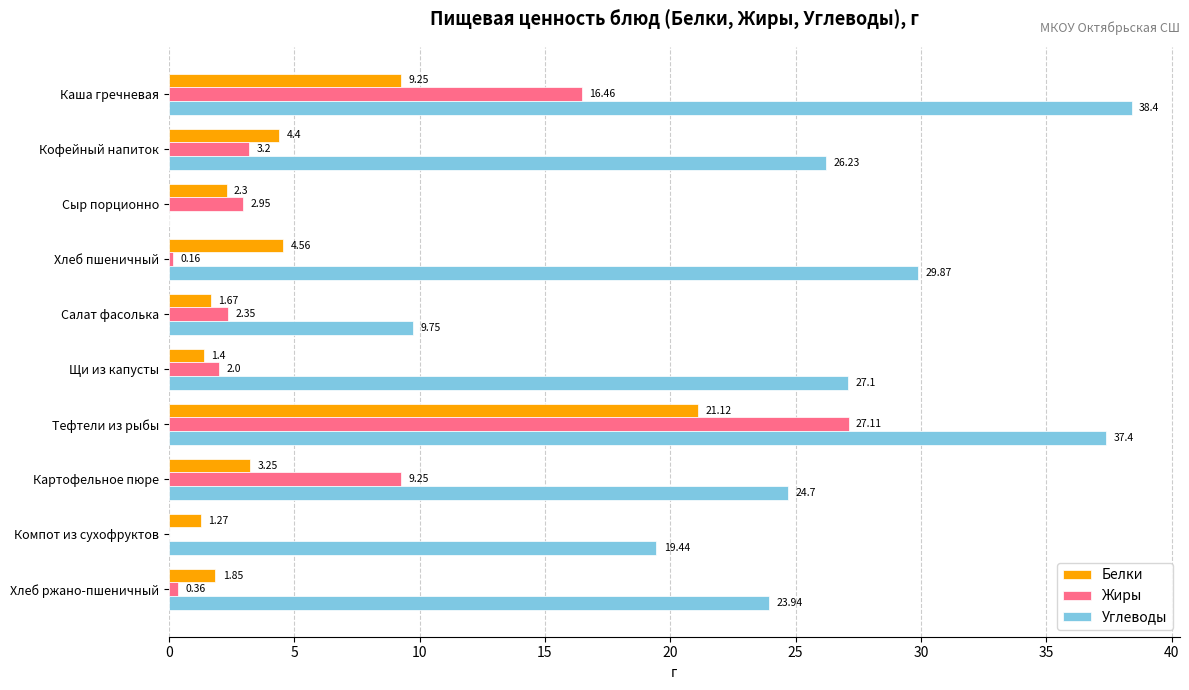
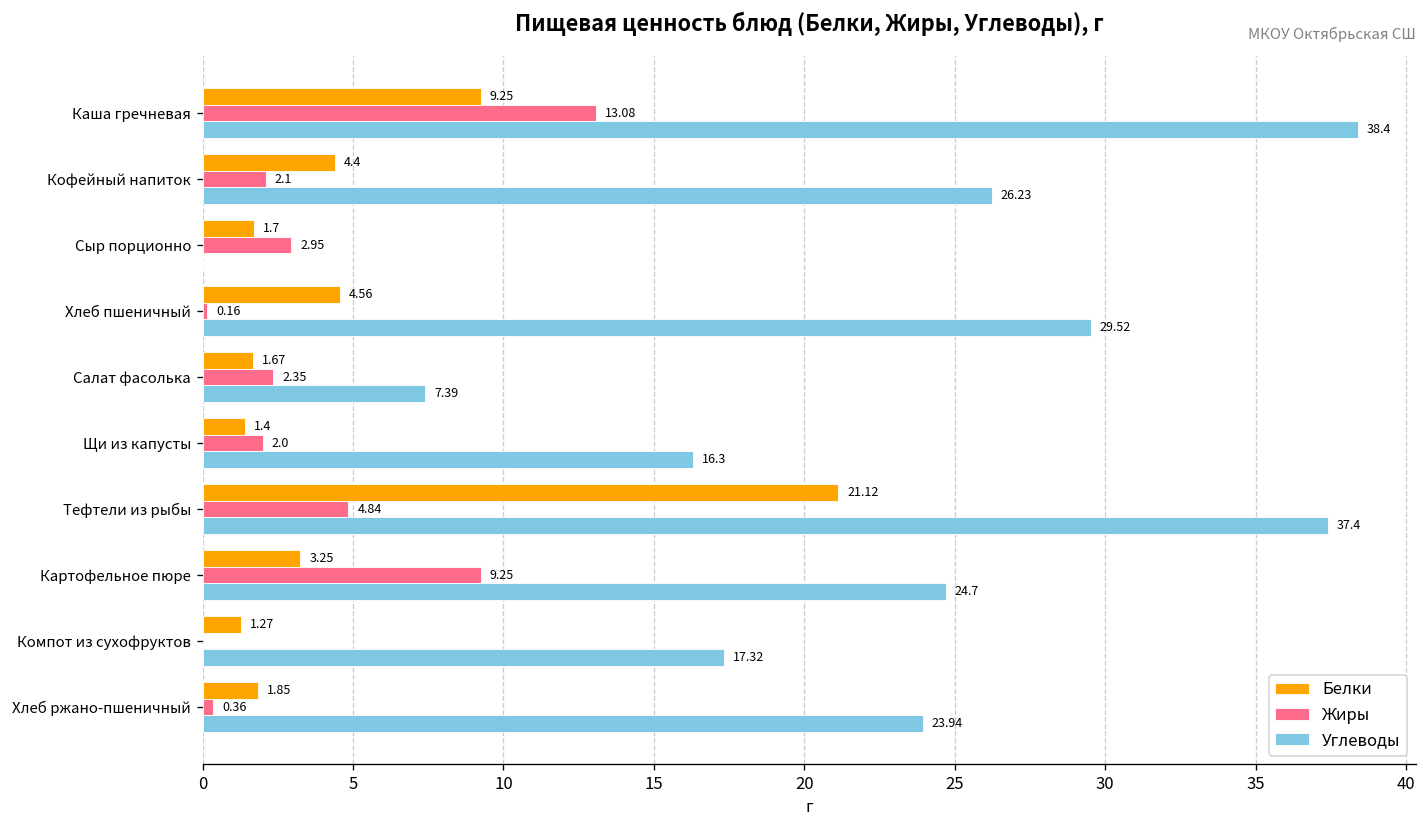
  {
    "Белки": {
      "Каша гречневая": 9.25,
      "Кофейный напиток": 4.4,
-     "Сыр порционно": 2.3,
+     "Сыр порционно": 1.7,
      "Хлеб пшеничный": 4.56,
      "Салат фасолька": 1.67,
      "Щи из капусты": 1.4,
      "Тефтели из рыбы": 21.12,
      "Картофельное пюре": 3.25,
      "Компот из сухофруктов": 1.27,
      "Хлеб ржано-пшеничный": 1.85
    },
    "Жиры": {
-     "Каша гречневая": 16.46,
-     "Кофейный напиток": 3.2,
+     "Каша гречневая": 13.08,
+     "Кофейный напиток": 2.1,
      "Сыр порционно": 2.95,
      "Хлеб пшеничный": 0.16,
      "Салат фасолька": 2.35,
      "Щи из капусты": 2.0,
-     "Тефтели из рыбы": 27.11,
+     "Тефтели из рыбы": 4.84,
      "Картофельное пюре": 9.25,
      "Хлеб ржано-пшеничный": 0.36
    },
    "Углеводы": {
      "Каша гречневая": 38.4,
      "Кофейный напиток": 26.23,
-     "Хлеб пшеничный": 29.87,
-     "Салат фасолька": 9.75,
-     "Щи из капусты": 27.1,
+     "Хлеб пшеничный": 29.52,
+     "Салат фасолька": 7.39,
+     "Щи из капусты": 16.3,
      "Тефтели из рыбы": 37.4,
      "Картофельное пюре": 24.7,
-     "Компот из сухофруктов": 19.44,
+     "Компот из сухофруктов": 17.32,
      "Хлеб ржано-пшеничный": 23.94
    }
  }
